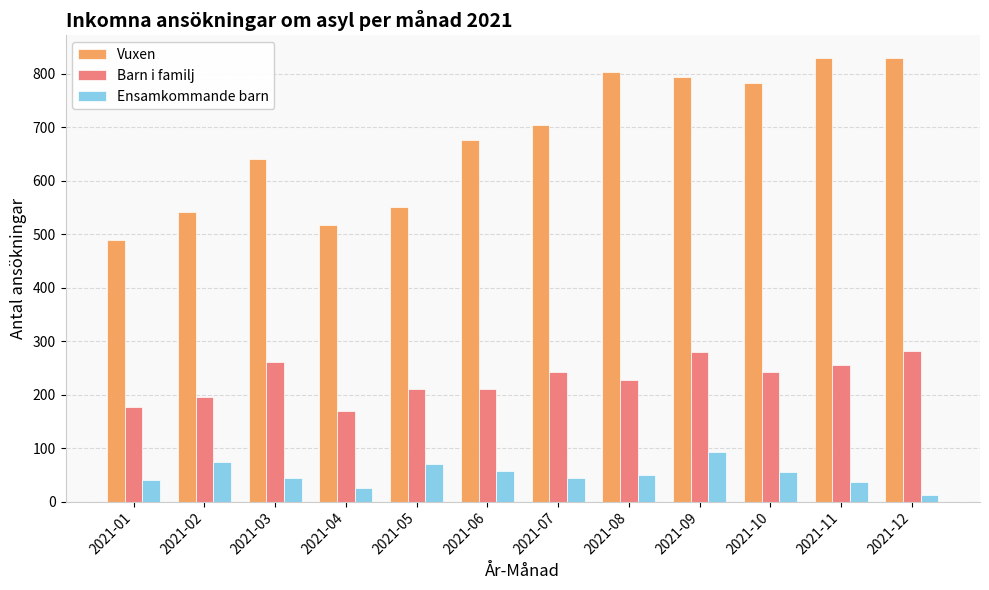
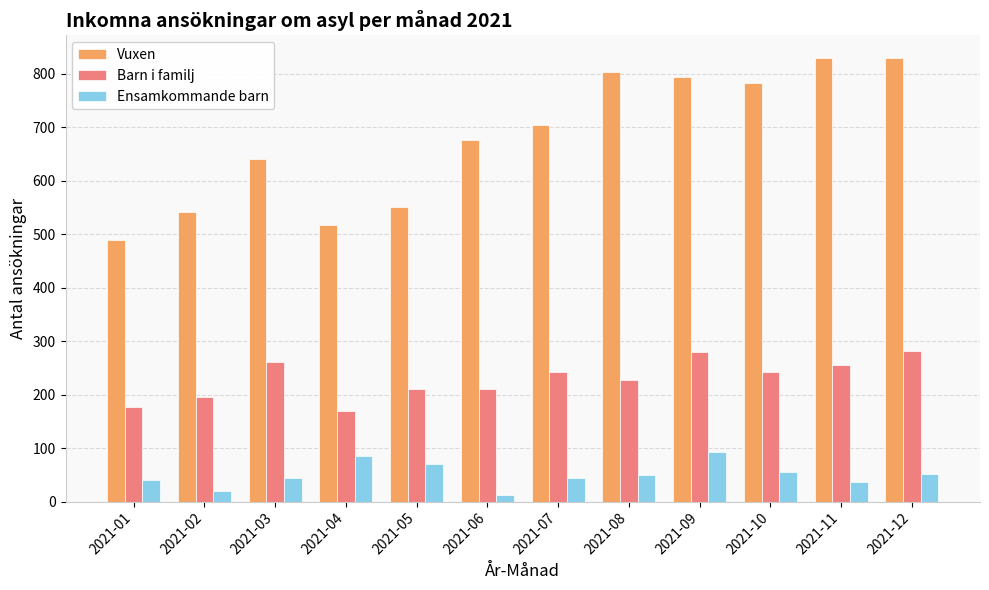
  {
    "Ensamkommande barn": {
      "2021-01": 40,
-     "2021-02": 70,
+     "2021-02": 20,
      "2021-03": 50,
-     "2021-04": 30,
+     "2021-04": 90,
      "2021-05": 70,
-     "2021-06": 60,
+     "2021-06": 10,
      "2021-07": 50,
      "2021-08": 50,
      "2021-09": 90,
      "2021-10": 60,
      "2021-11": 40,
-     "2021-12": 10
+     "2021-12": 50
    }
  }
